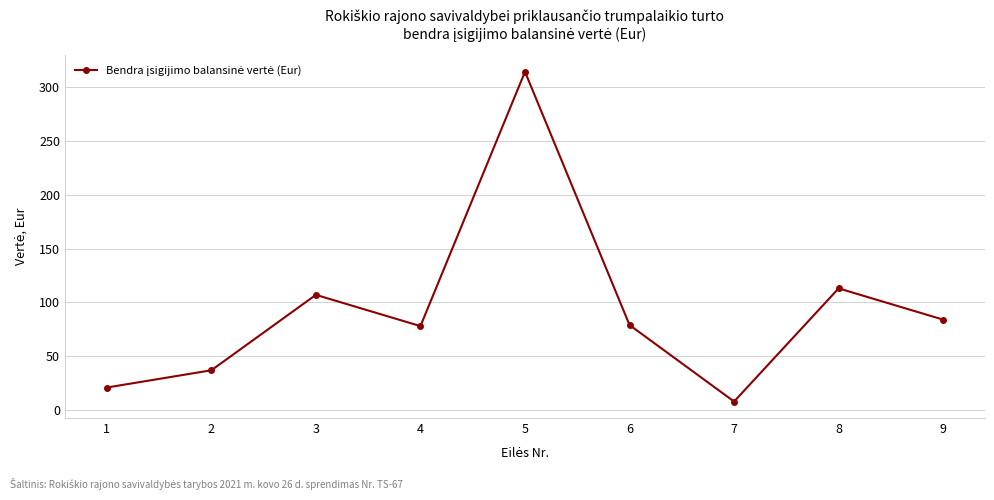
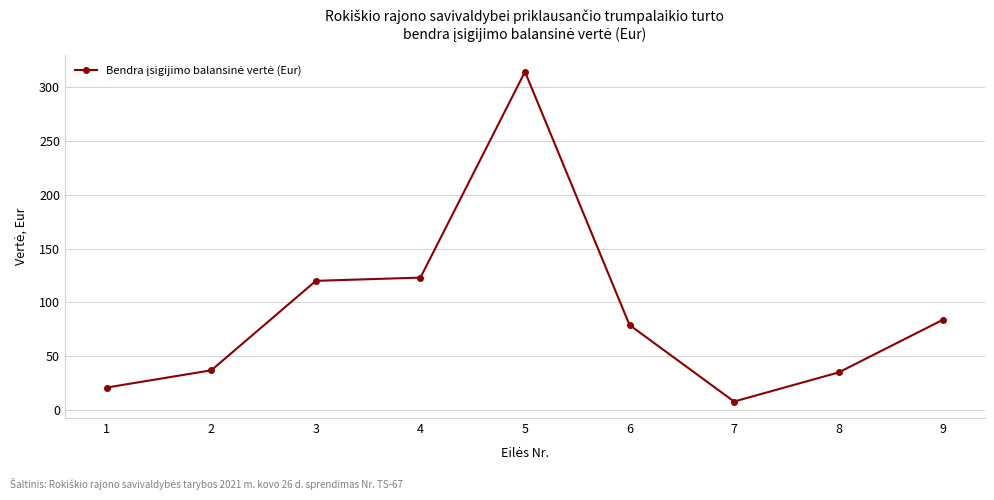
  {
    "1": 21,
    "2": 37,
-   "3": 107,
-   "4": 78,
+   "3": 120,
+   "4": 123,
    "5": 314,
    "6": 79,
    "7": 8,
-   "8": 113,
+   "8": 35,
    "9": 84
  }
